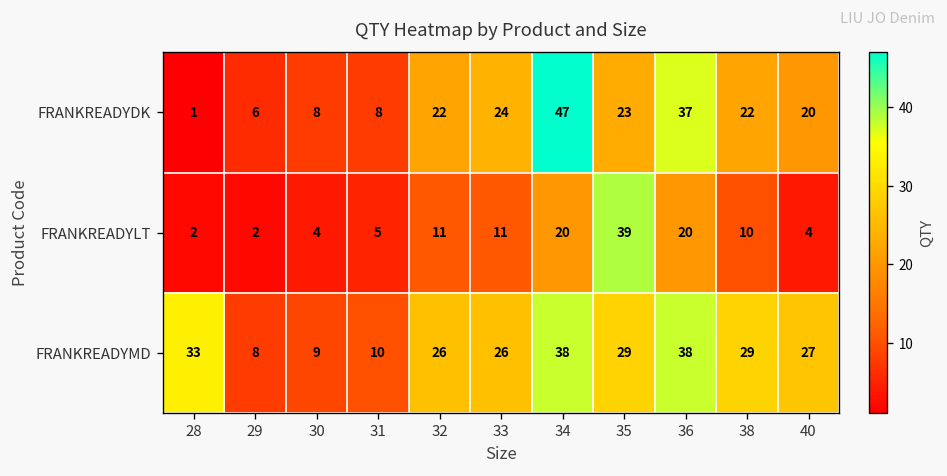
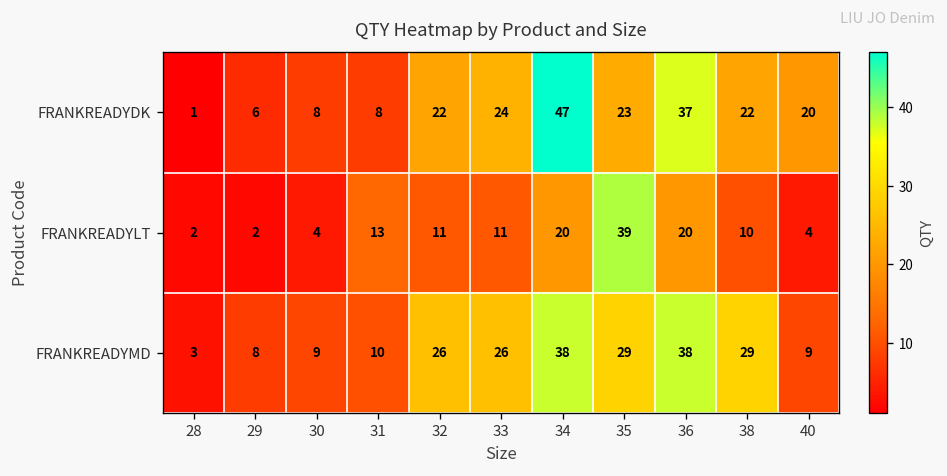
  {
    "FRANKREADYDK": {
      "28": 1,
      "29": 6,
      "30": 8,
      "31": 8,
      "32": 22,
      "33": 24,
      "34": 47,
      "35": 23,
      "36": 37,
      "38": 22,
      "40": 20
    },
    "FRANKREADYLT": {
      "28": 2,
      "29": 2,
      "30": 4,
-     "31": 5,
+     "31": 13,
      "32": 11,
      "33": 11,
      "34": 20,
      "35": 39,
      "36": 20,
      "38": 10,
      "40": 4
    },
    "FRANKREADYMD": {
-     "28": 33,
+     "28": 3,
      "29": 8,
      "30": 9,
      "31": 10,
      "32": 26,
      "33": 26,
      "34": 38,
      "35": 29,
      "36": 38,
      "38": 29,
-     "40": 27
+     "40": 9
    }
  }
